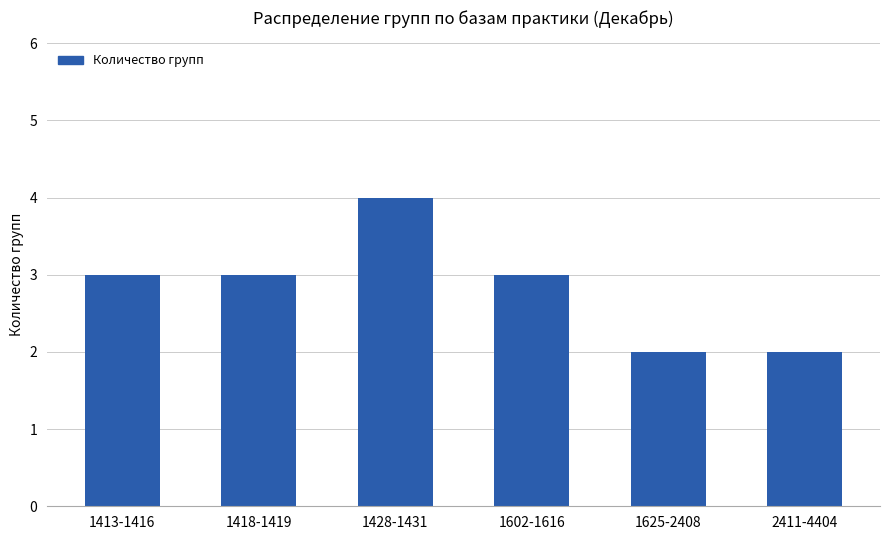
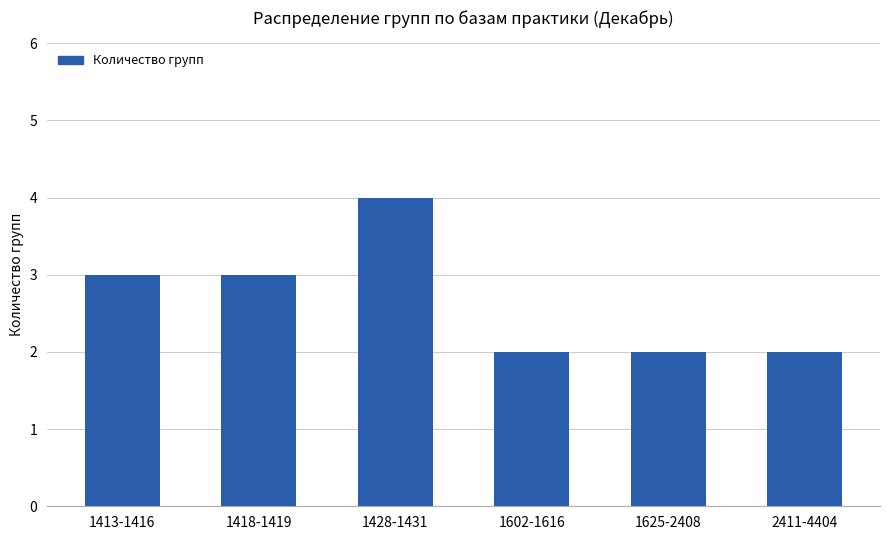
  {
    "1413-1416": 3,
    "1418-1419": 3,
    "1428-1431": 4,
-   "1602-1616": 3,
+   "1602-1616": 2,
    "1625-2408": 2,
    "2411-4404": 2
  }
